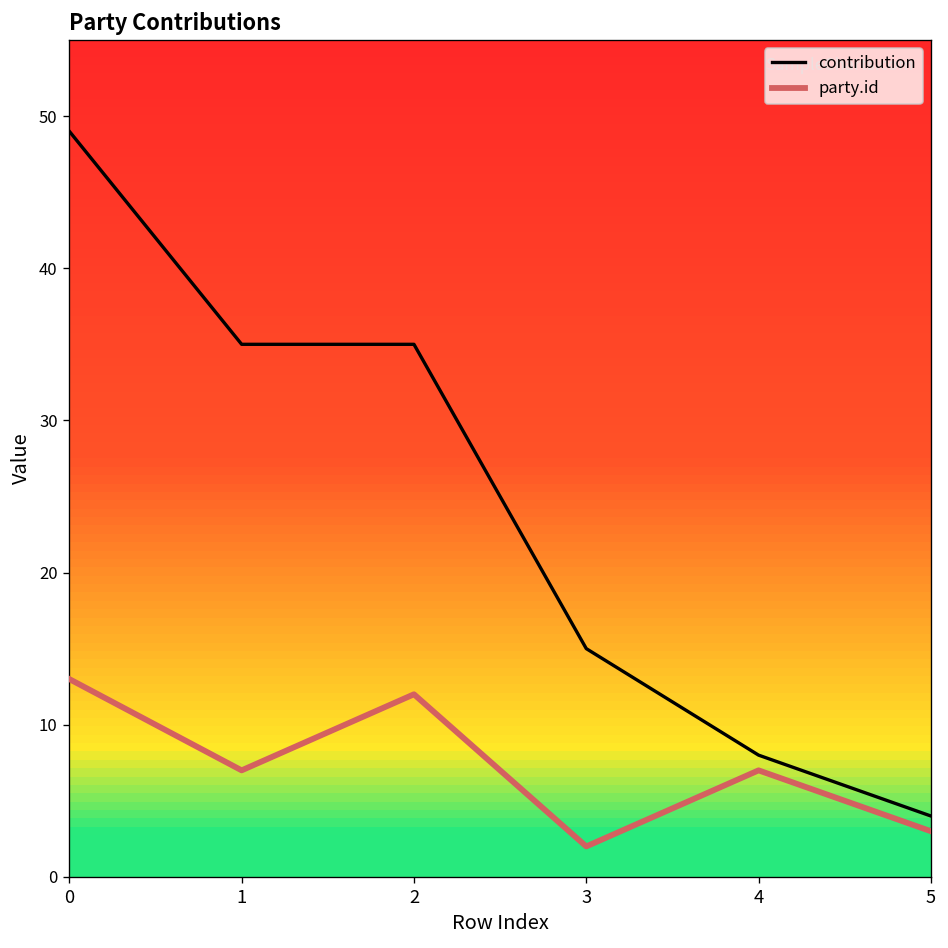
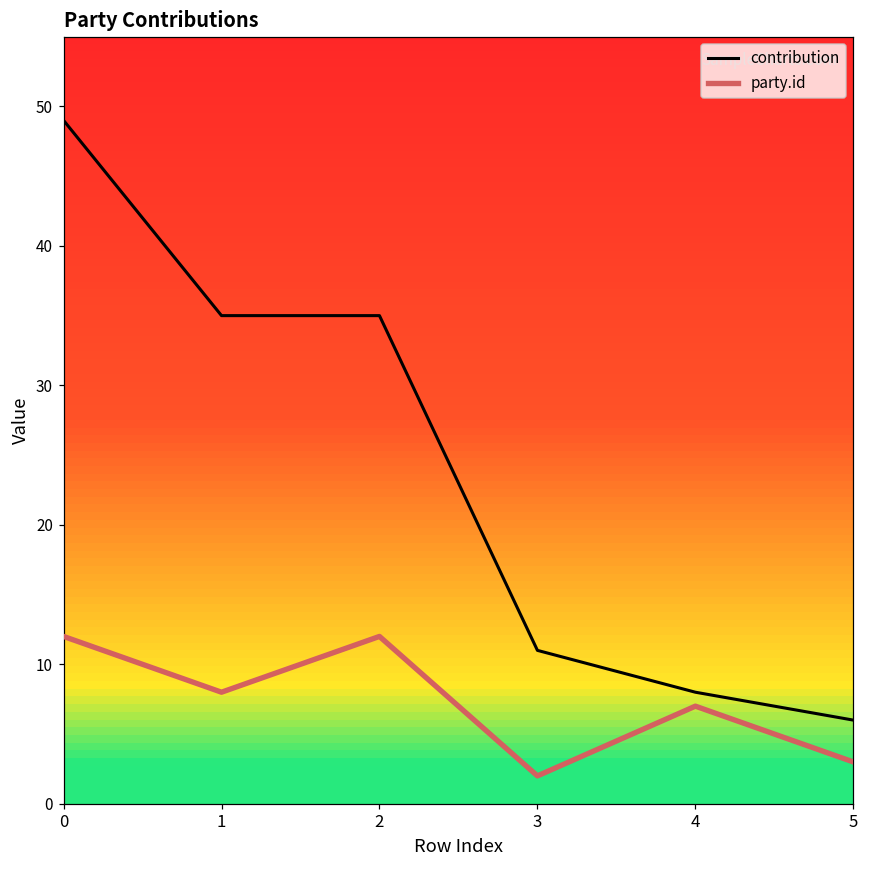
  {
    "contribution": {
      "0": 49,
      "1": 35,
      "2": 35,
-     "3": 15,
+     "3": 11,
      "4": 8,
-     "5": 4
+     "5": 6
    },
    "party.id": {
-     "0": 13,
-     "1": 7,
+     "0": 12,
+     "1": 8,
      "2": 12,
      "3": 2,
      "4": 7,
      "5": 3
    }
  }
